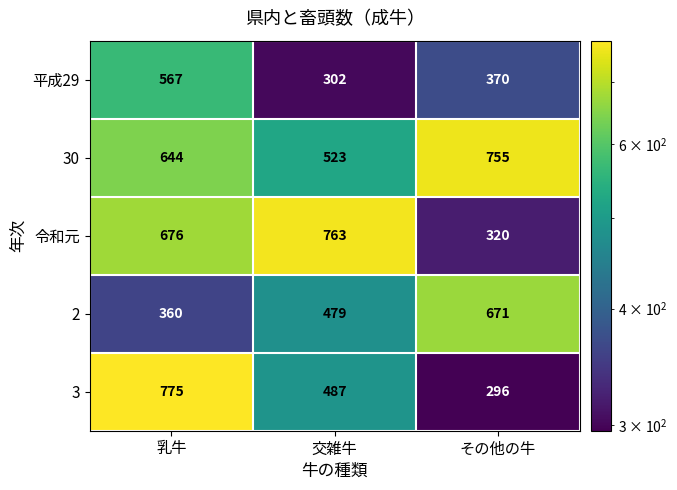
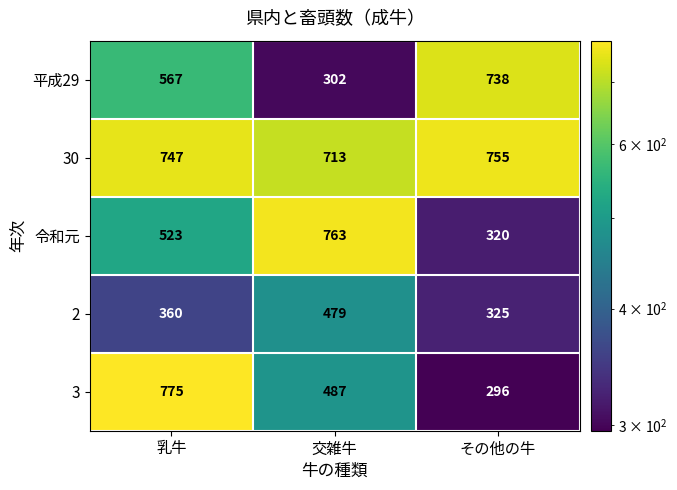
  {
    "平成29": {
      "乳牛": 567,
      "交雑牛": 302,
-     "その他の牛": 370
+     "その他の牛": 738
    },
    "30": {
-     "乳牛": 644,
-     "交雑牛": 523,
+     "乳牛": 747,
+     "交雑牛": 713,
      "その他の牛": 755
    },
    "令和元": {
-     "乳牛": 676,
+     "乳牛": 523,
      "交雑牛": 763,
      "その他の牛": 320
    },
    "2": {
      "乳牛": 360,
      "交雑牛": 479,
-     "その他の牛": 671
+     "その他の牛": 325
    },
    "3": {
      "乳牛": 775,
      "交雑牛": 487,
      "その他の牛": 296
    }
  }
